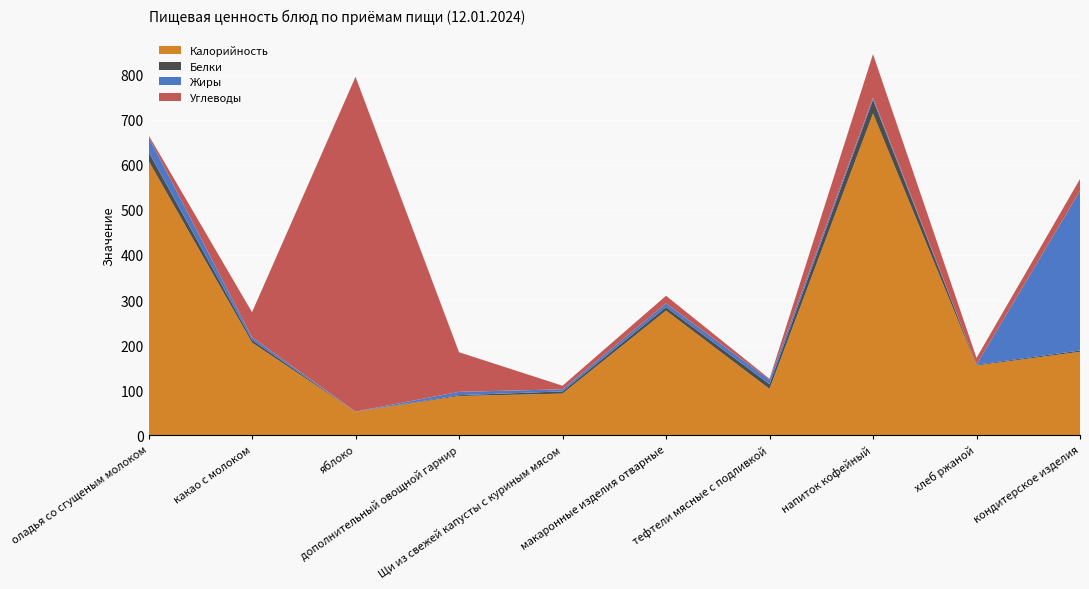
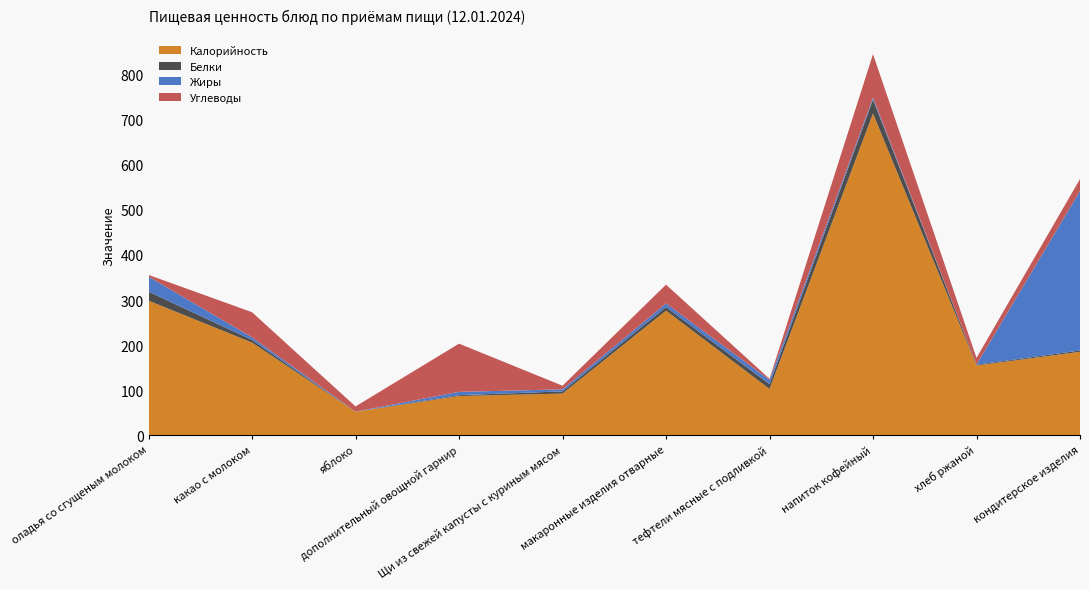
  {
    "Калорийность": {
-     "оладья со сгущеным молоком": 610,
+     "оладья со сгущеным молоком": 300,
      "какао с молоком": 210,
      "макаронные изделия отварные": 280,
      "тефтели мясные с подливкой": 100,
      "напиток кофейный": 710
    },
    "Белки": {
      "оладья со сгущеным молоком": 20,
      "какао с молоком": 10,
      "макаронные изделия отварные": 10,
      "тефтели мясные с подливкой": 10
    },
    "Жиры": {
      "какао с молоком": 10,
      "дополнительный овощной гарнир": 10,
      "макаронные изделия отварные": 10,
      "кондитерское изделия": 350
    },
    "Углеводы": {
      "какао с молоком": 60,
-     "яблоко": 740,
-     "дополнительный овощной гарнир": 90,
+     "яблоко": 10,
+     "дополнительный овощной гарнир": 110,
      "Щи из свежей капусты с куриным мясом": 10,
-     "макаронные изделия отварные": 20,
+     "макаронные изделия отварные": 40,
      "напиток кофейный": 100,
      "хлеб ржаной": 10,
      "кондитерское изделия": 30
    }
  }
